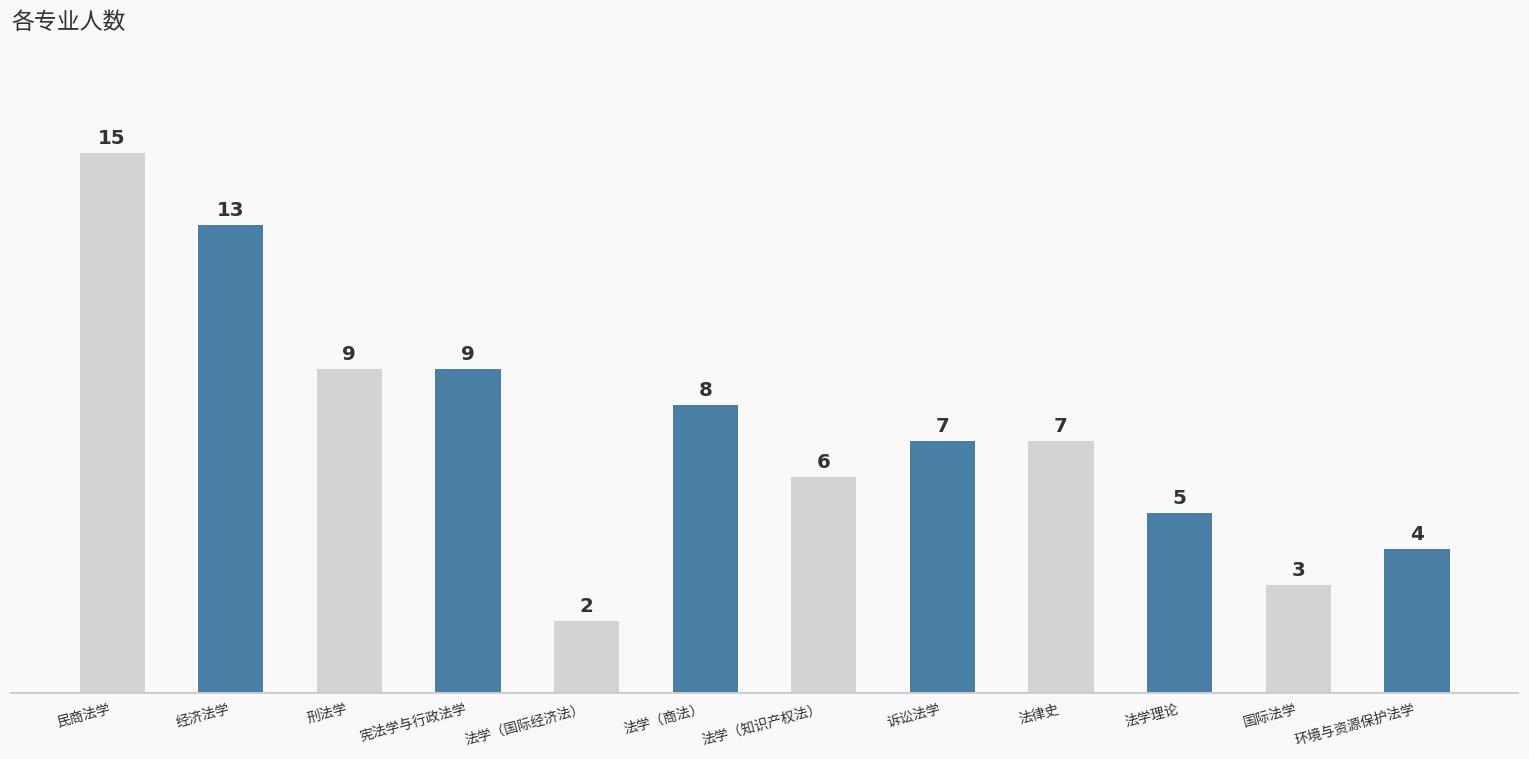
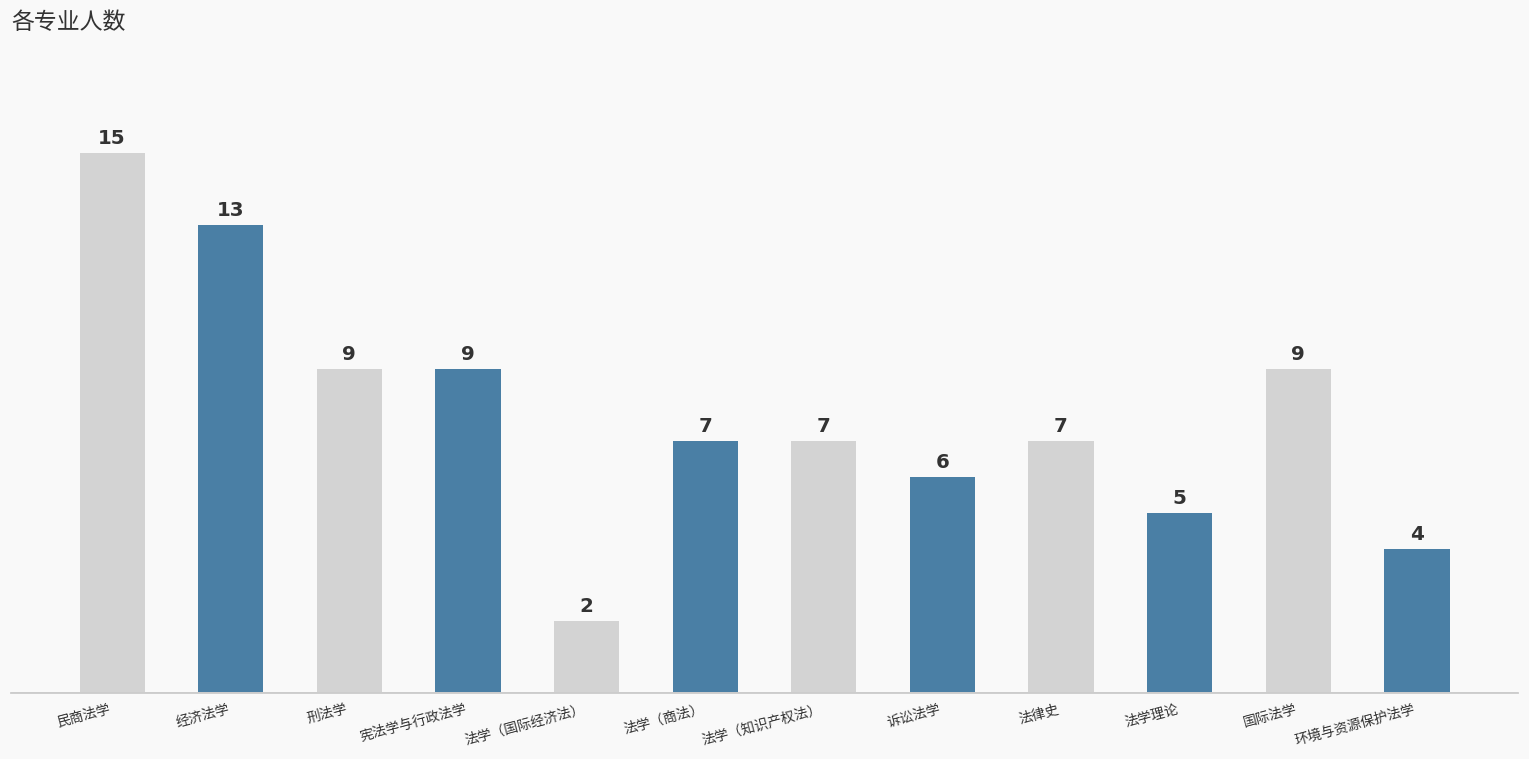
  {
    "民商法学": 15,
    "经济法学": 13,
    "刑法学": 9,
    "宪法学与行政法学": 9,
    "法学（国际经济法）": 2,
-   "法学（商法）": 8,
-   "法学（知识产权法）": 6,
-   "诉讼法学": 7,
+   "法学（商法）": 7,
+   "法学（知识产权法）": 7,
+   "诉讼法学": 6,
    "法律史": 7,
    "法学理论": 5,
-   "国际法学": 3,
+   "国际法学": 9,
    "环境与资源保护法学": 4
  }
